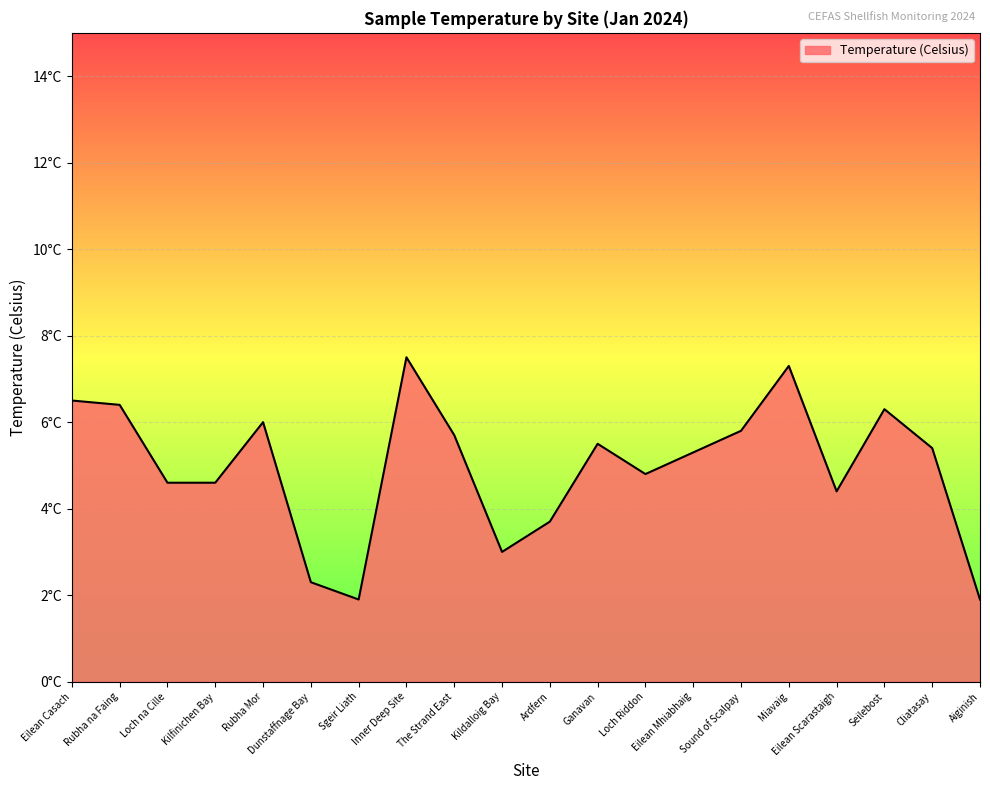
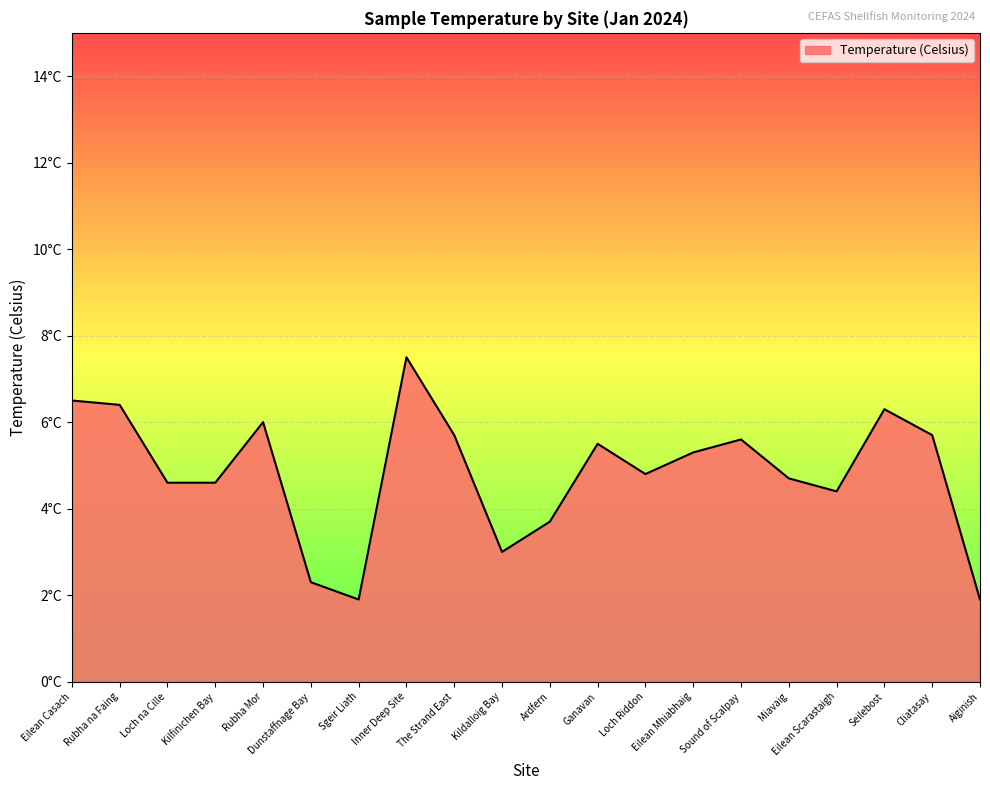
  {
    "Eilean Casach": "6.5°C",
    "Rubha na Faing": "6.4°C",
    "Loch na Cille": "4.6°C",
    "Kilfinichen Bay": "4.6°C",
    "Rubha Mor": "6.0°C",
    "Dunstaffnage Bay": "2.3°C",
    "Sgeir Liath": "1.9°C",
    "Inner Deep Site": "7.5°C",
    "The Strand East": "5.7°C",
    "Kildalloig Bay": "3.0°C",
    "Ardfern": "3.7°C",
    "Ganavan": "5.5°C",
    "Loch Riddon": "4.8°C",
    "Eilean Mhiabhaig": "5.3°C",
-   "Sound of Scalpay": "5.8°C",
-   "Miavaig": "7.3°C",
+   "Sound of Scalpay": "5.6°C",
+   "Miavaig": "4.7°C",
    "Eilean Scarastaigh": "4.4°C",
    "Seilebost": "6.3°C",
-   "Cliatasay": "5.4°C",
+   "Cliatasay": "5.7°C",
    "Aiginish": "1.9°C"
  }
